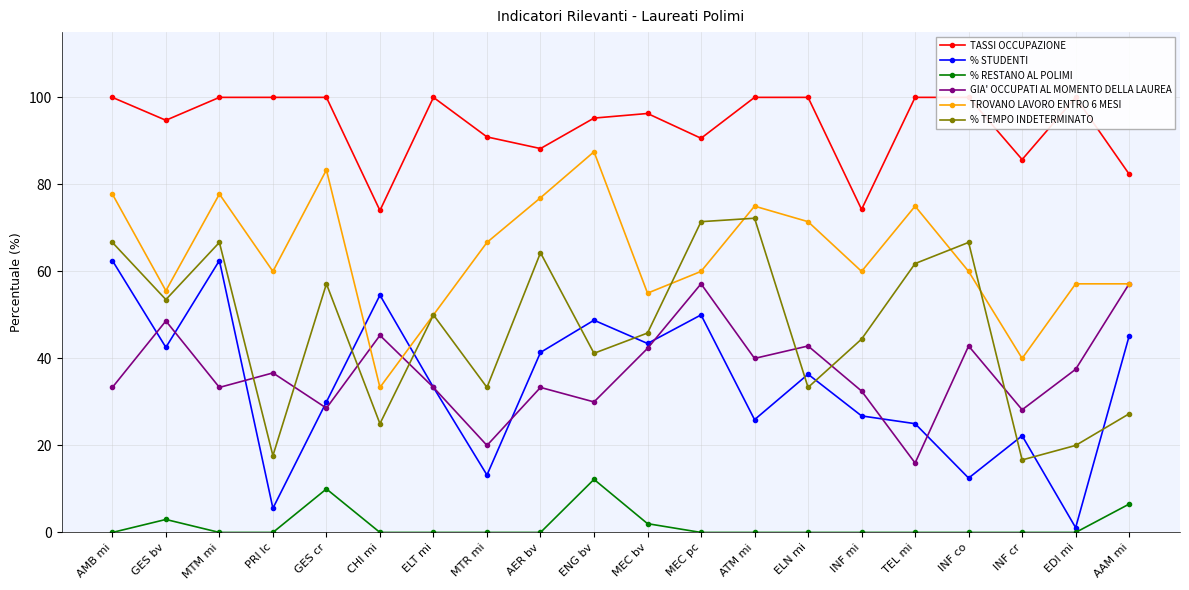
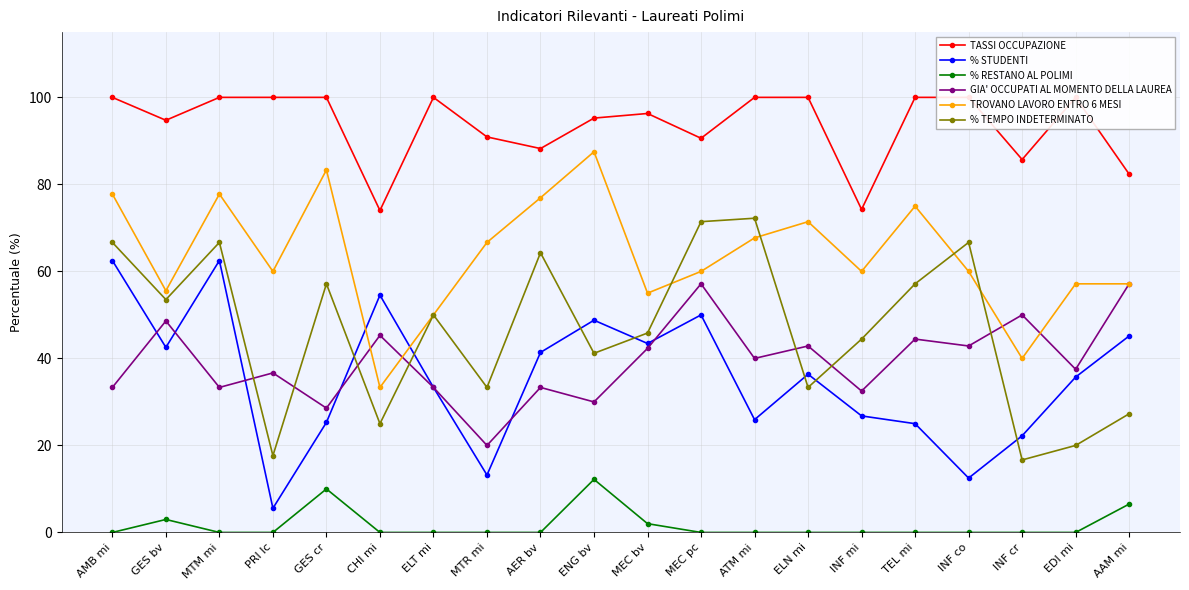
  {
    "TASSI OCCUPAZIONE": {
      "AMB mi": 100,
      "GES bv": 95,
      "MTM mi": 100,
      "PRI lc": 100,
      "GES cr": 100,
      "CHI mi": 74,
      "ELT mi": 100,
      "MTR mi": 91,
      "AER bv": 88,
      "ENG bv": 95,
      "MEC bv": 96,
      "MEC pc": 91,
      "ATM mi": 100,
      "ELN mi": 100,
      "INF mi": 74,
      "TEL mi": 100,
      "INF cr": 86,
      "AAM mi": 82
    },
    "% STUDENTI": {
      "AMB mi": 63,
      "GES bv": 43,
      "MTM mi": 63,
      "PRI lc": 6,
-     "GES cr": 30,
+     "GES cr": 25,
      "CHI mi": 55,
      "MTR mi": 13,
      "AER bv": 41,
      "ENG bv": 49,
      "MEC bv": 43,
      "MEC pc": 50,
      "ATM mi": 26,
      "ELN mi": 36,
      "INF mi": 27,
      "TEL mi": 25,
      "INF co": 13,
      "INF cr": 22,
-     "EDI mi": 1,
+     "EDI mi": 36,
      "AAM mi": 45
    },
    "% RESTANO AL POLIMI": {
      "AMB mi": 0,
      "GES bv": 3,
      "MTM mi": 0,
      "PRI lc": 0,
      "GES cr": 10,
      "CHI mi": 0,
      "ELT mi": 0,
      "MTR mi": 0,
      "AER bv": 0,
      "ENG bv": 12,
      "MEC bv": 2,
      "MEC pc": 0,
      "ATM mi": 0,
      "ELN mi": 0,
      "INF mi": 0,
      "TEL mi": 0,
      "INF co": 0,
      "INF cr": 0,
      "EDI mi": 0,
      "AAM mi": 7
    },
    "GIA' OCCUPATI AL MOMENTO DELLA LAUREA": {
      "AMB mi": 33,
      "GES bv": 49,
      "MTM mi": 33,
      "PRI lc": 37,
      "GES cr": 29,
      "CHI mi": 45,
      "MTR mi": 20,
      "AER bv": 33,
      "ENG bv": 30,
      "MEC bv": 42,
      "MEC pc": 57,
      "ATM mi": 40,
      "ELN mi": 43,
      "INF mi": 33,
-     "TEL mi": 16,
+     "TEL mi": 44,
      "INF co": 43,
-     "INF cr": 28,
+     "INF cr": 50,
      "EDI mi": 38
    },
    "TROVANO LAVORO ENTRO 6 MESI": {
      "AMB mi": 78,
      "GES bv": 56,
      "MTM mi": 78,
      "PRI lc": 60,
      "GES cr": 83,
      "CHI mi": 33,
      "MTR mi": 67,
      "AER bv": 77,
      "ENG bv": 88,
      "MEC bv": 55,
      "MEC pc": 60,
-     "ATM mi": 75,
+     "ATM mi": 68,
      "ELN mi": 71,
      "INF mi": 60,
      "TEL mi": 75,
      "INF co": 60,
      "INF cr": 40,
      "EDI mi": 57
    },
    "% TEMPO INDETERMINATO": {
      "AMB mi": 67,
      "GES bv": 54,
      "MTM mi": 67,
      "PRI lc": 18,
      "GES cr": 57,
      "CHI mi": 25,
      "MTR mi": 33,
      "AER bv": 64,
      "ENG bv": 41,
      "MEC bv": 46,
      "MEC pc": 71,
      "ATM mi": 72,
      "ELN mi": 33,
      "INF mi": 44,
-     "TEL mi": 62,
+     "TEL mi": 57,
      "INF co": 67,
      "INF cr": 17,
      "EDI mi": 20,
      "AAM mi": 27
    }
  }
